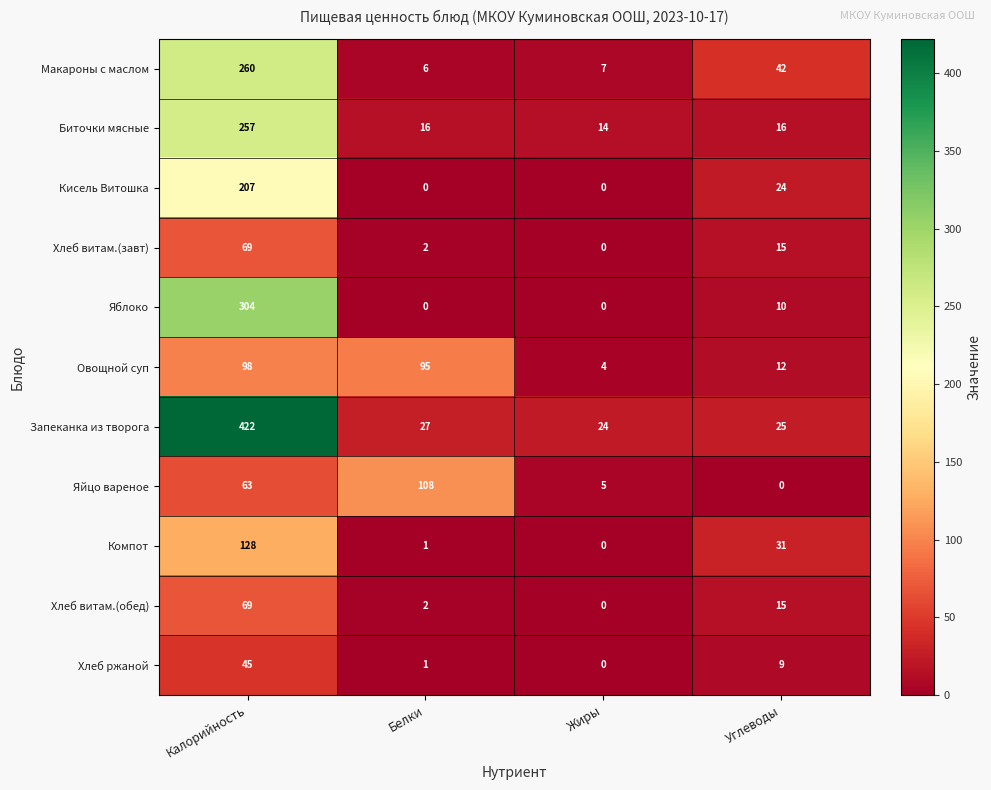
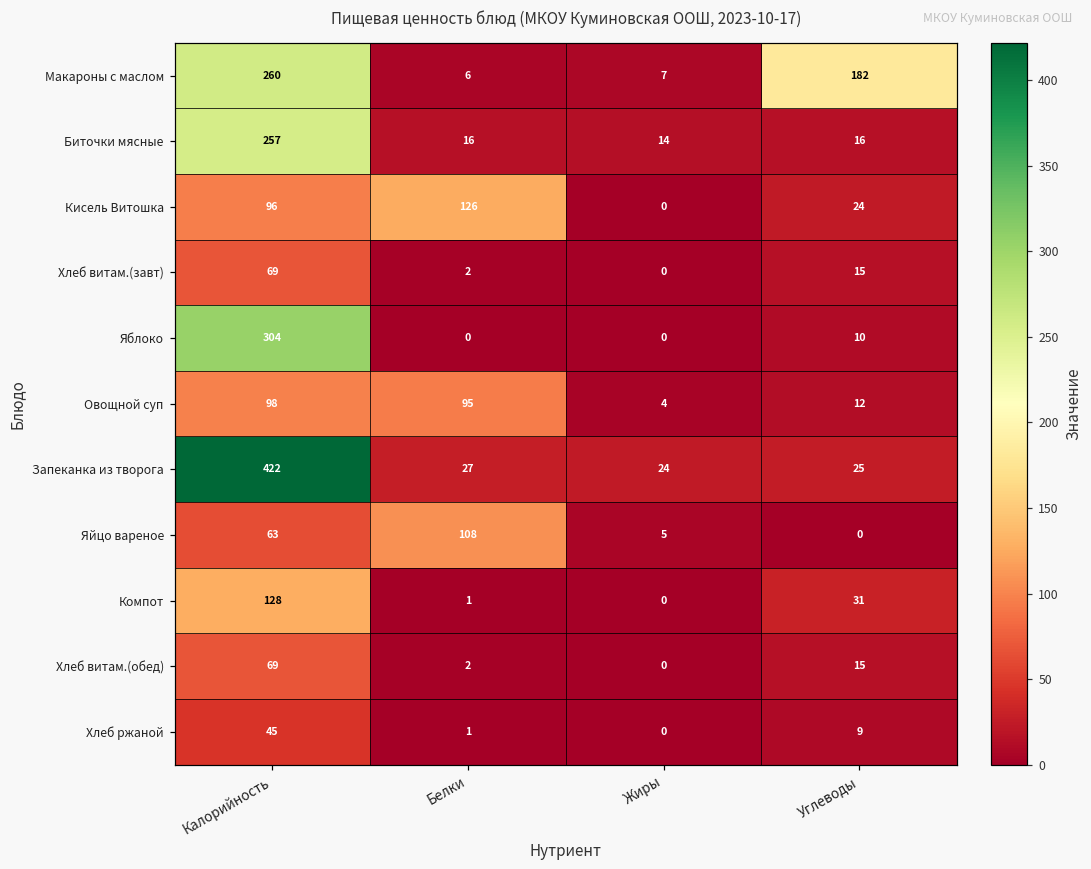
  {
    "Макароны с маслом": {
      "Калорийность": 260,
      "Белки": 6,
      "Жиры": 7,
-     "Углеводы": 42
+     "Углеводы": 182
    },
    "Биточки мясные": {
      "Калорийность": 257,
      "Белки": 16,
      "Жиры": 14,
      "Углеводы": 16
    },
    "Кисель Витошка": {
-     "Калорийность": 207,
-     "Белки": 0,
+     "Калорийность": 96,
+     "Белки": 126,
      "Жиры": 0,
      "Углеводы": 24
    },
    "Хлеб витам.(завт)": {
      "Калорийность": 69,
      "Белки": 2,
      "Жиры": 0,
      "Углеводы": 15
    },
    "Яблоко": {
      "Калорийность": 304,
      "Белки": 0,
      "Жиры": 0,
      "Углеводы": 10
    },
    "Овощной суп": {
      "Калорийность": 98,
      "Белки": 95,
      "Жиры": 4,
      "Углеводы": 12
    },
    "Запеканка из творога": {
      "Калорийность": 422,
      "Белки": 27,
      "Жиры": 24,
      "Углеводы": 25
    },
    "Яйцо вареное": {
      "Калорийность": 63,
      "Белки": 108,
      "Жиры": 5,
      "Углеводы": 0
    },
    "Компот": {
      "Калорийность": 128,
      "Белки": 1,
      "Жиры": 0,
      "Углеводы": 31
    },
    "Хлеб витам.(обед)": {
      "Калорийность": 69,
      "Белки": 2,
      "Жиры": 0,
      "Углеводы": 15
    },
    "Хлеб ржаной": {
      "Калорийность": 45,
      "Белки": 1,
      "Жиры": 0,
      "Углеводы": 9
    }
  }
